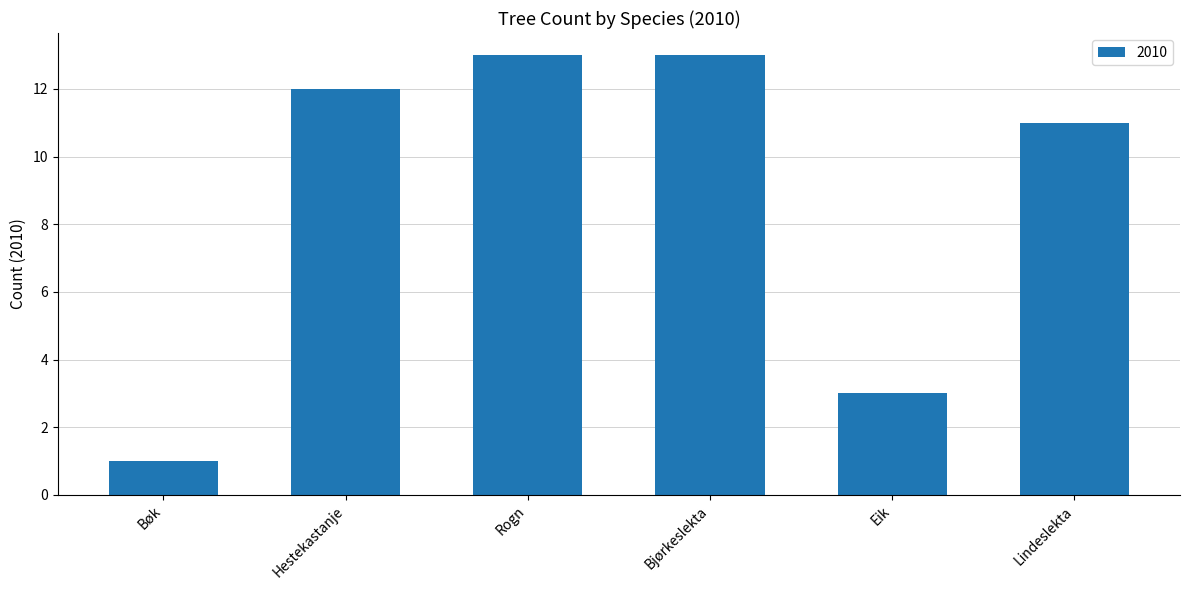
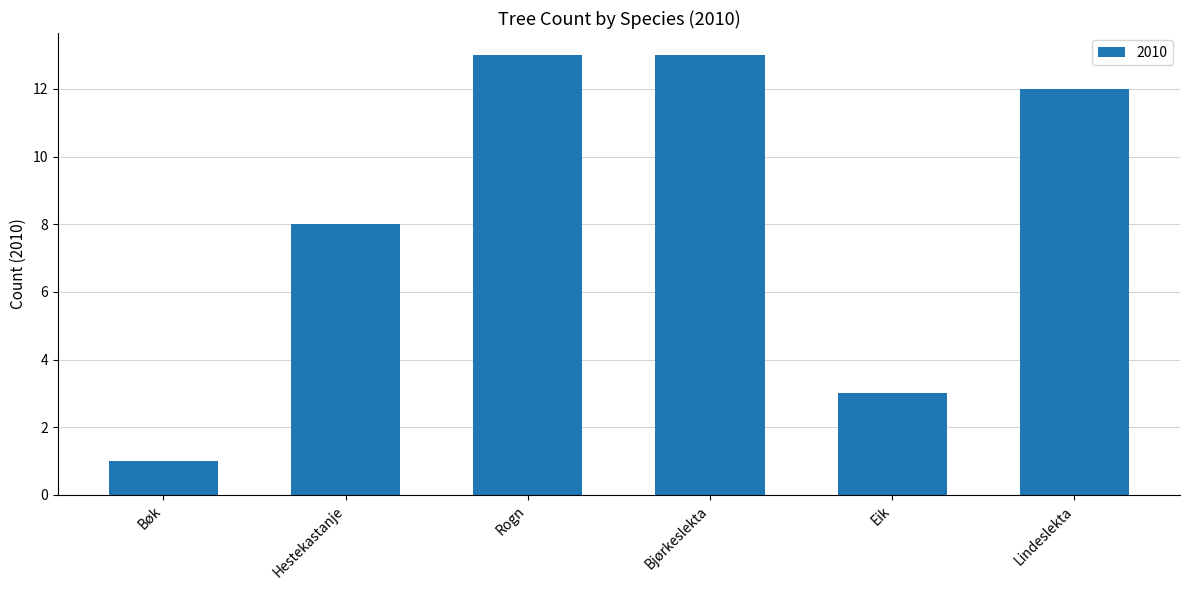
  {
    "Bøk": 1,
-   "Hestekastanje": 12,
+   "Hestekastanje": 8,
    "Rogn": 13,
    "Bjørkeslekta": 13,
    "Eik": 3,
-   "Lindeslekta": 11
+   "Lindeslekta": 12
  }
